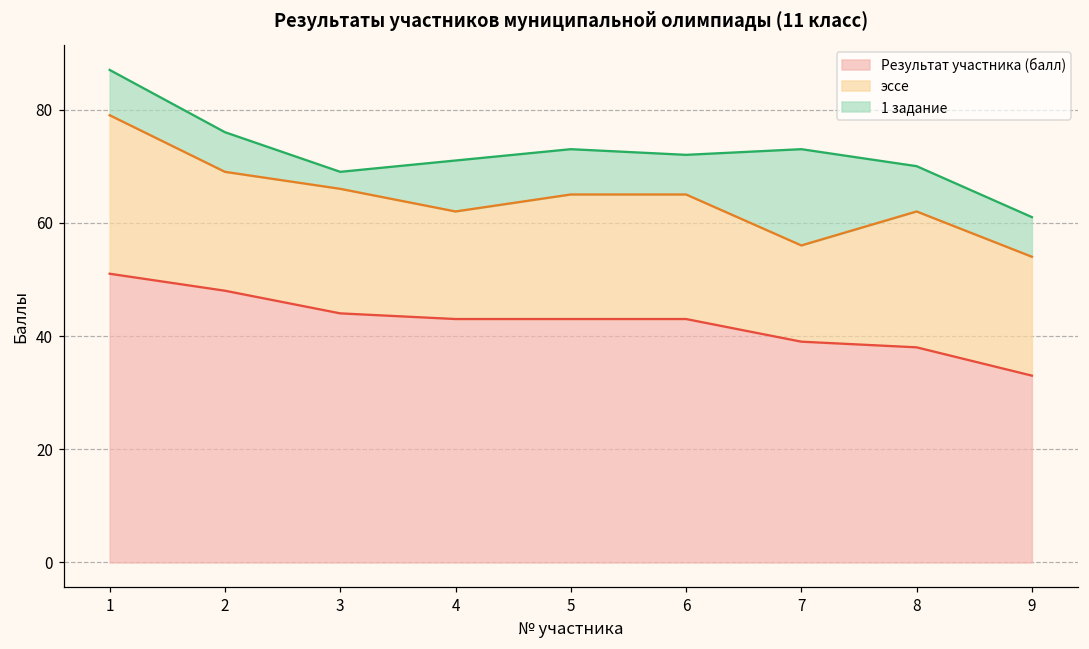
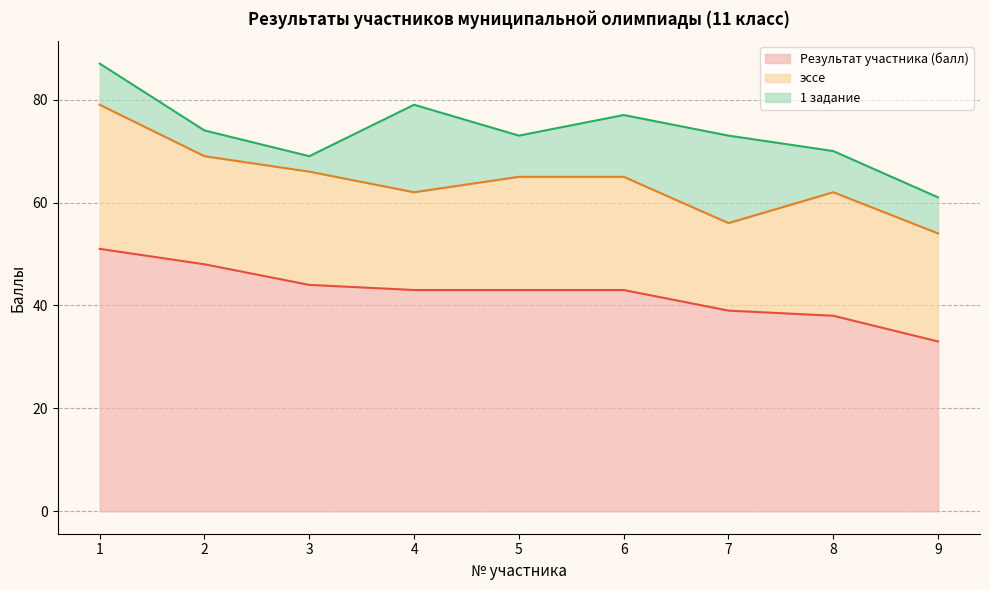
  {
    "1 задание": {
      "1": 8,
-     "2": 7,
+     "2": 5,
      "3": 3,
-     "4": 9,
+     "4": 17,
      "5": 8,
-     "6": 7,
+     "6": 12,
      "7": 17,
      "8": 8,
      "9": 7
    }
  }
